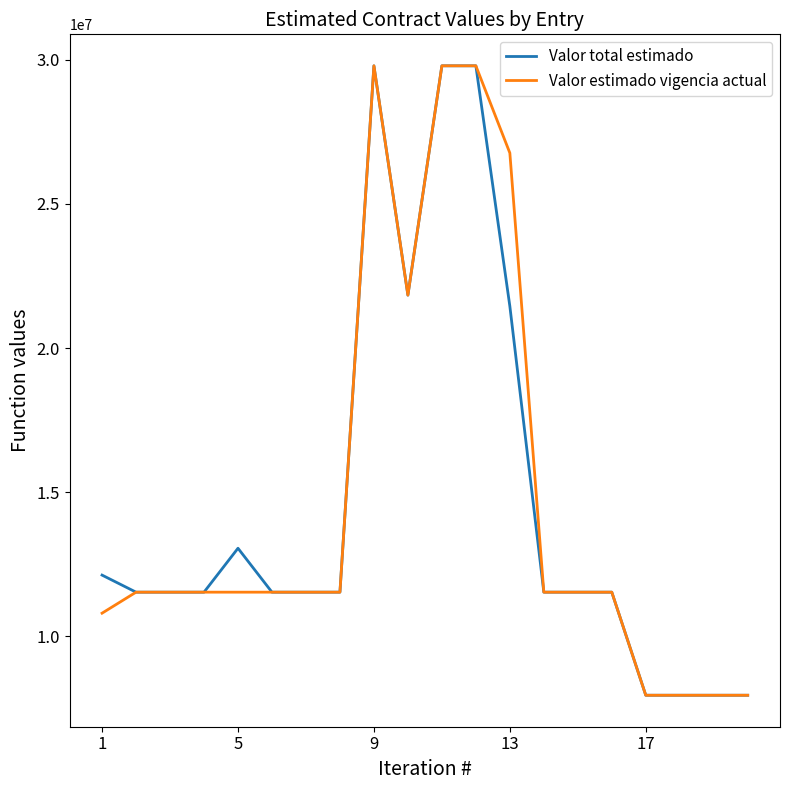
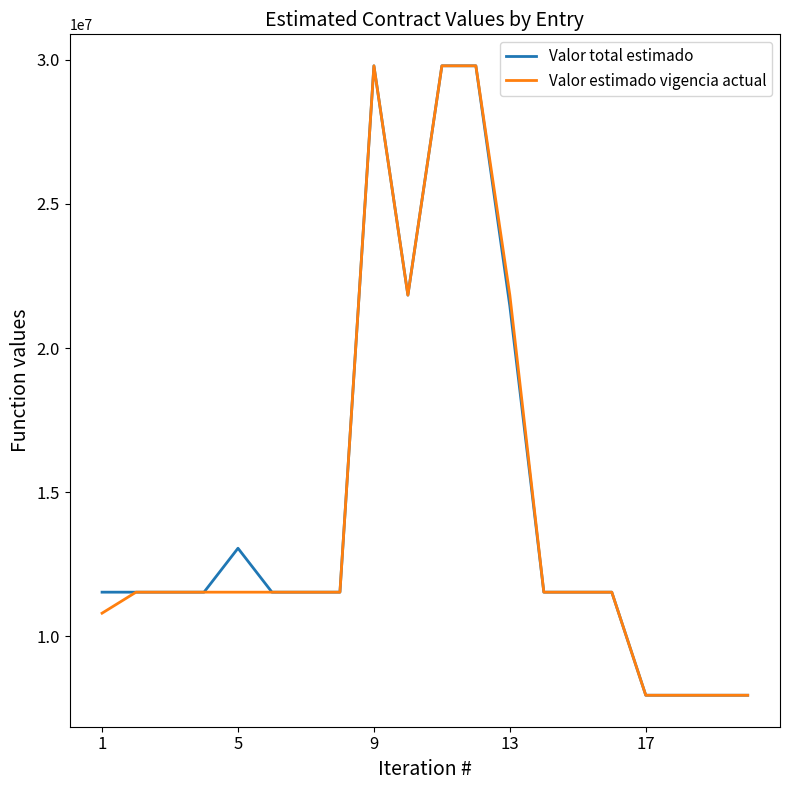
  {
    "Valor total estimado": {
-     "1": 12100000,
+     "1": 11500000,
      "5": 13100000,
      "13": 21500000
    },
    "Valor estimado vigencia actual": {
      "1": 10800000,
      "5": 11500000,
-     "13": 26800000
+     "13": 21800000
    }
  }
